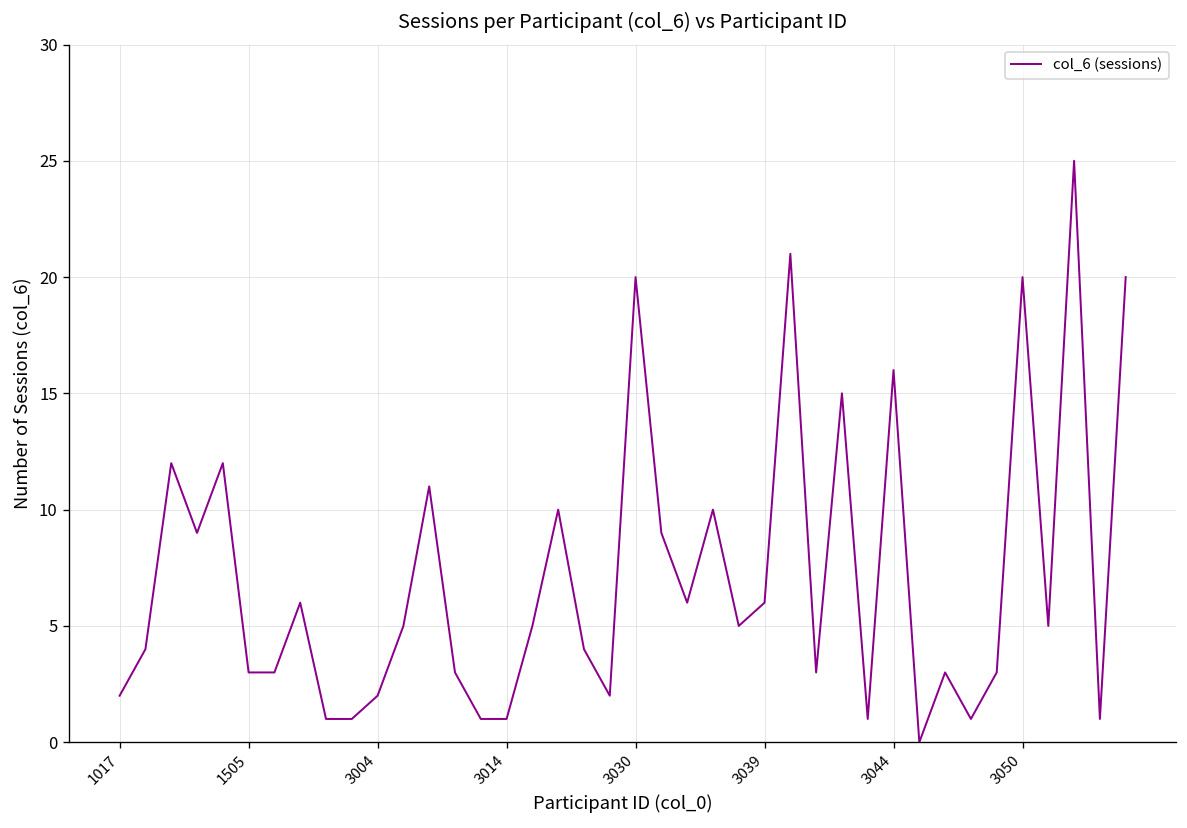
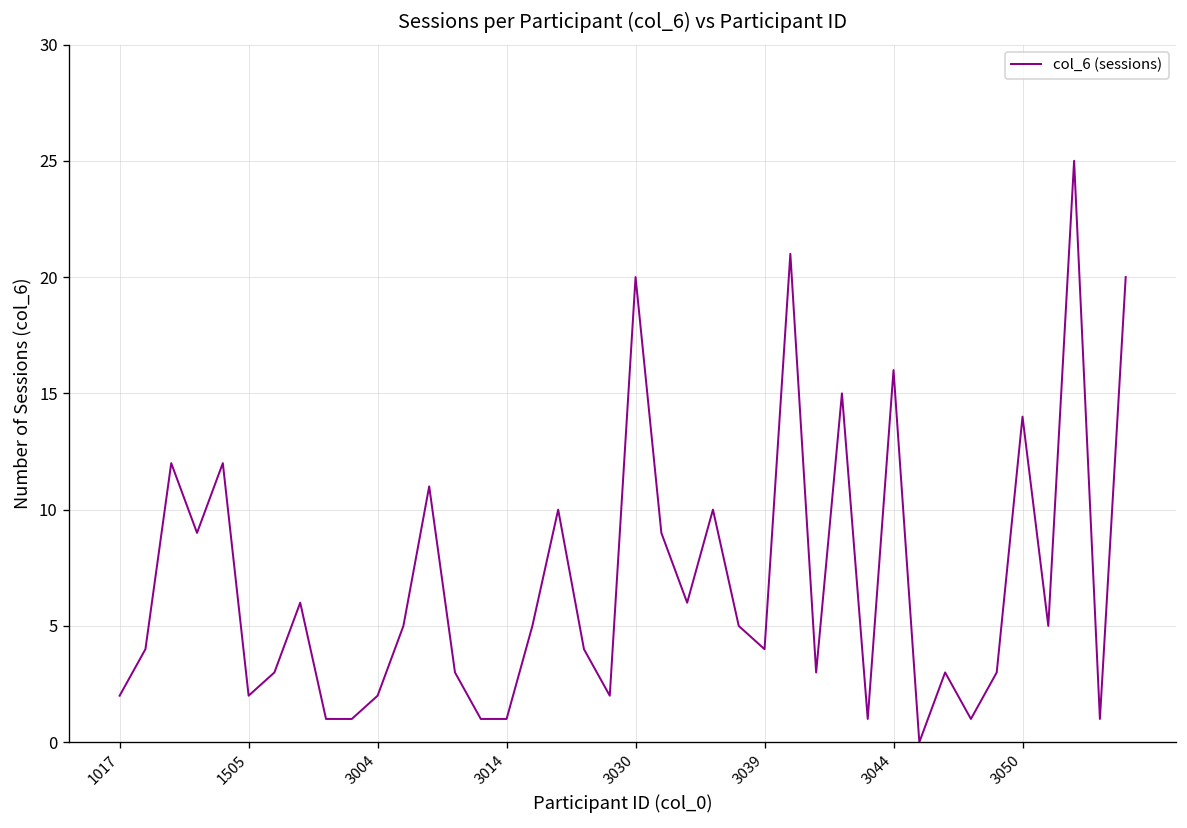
  {
    "1017": 2,
-   "1505": 3,
+   "1505": 2,
    "3004": 2,
    "3014": 1,
    "3030": 20,
-   "3039": 6,
+   "3039": 4,
    "3044": 16,
-   "3050": 20
+   "3050": 14
  }
